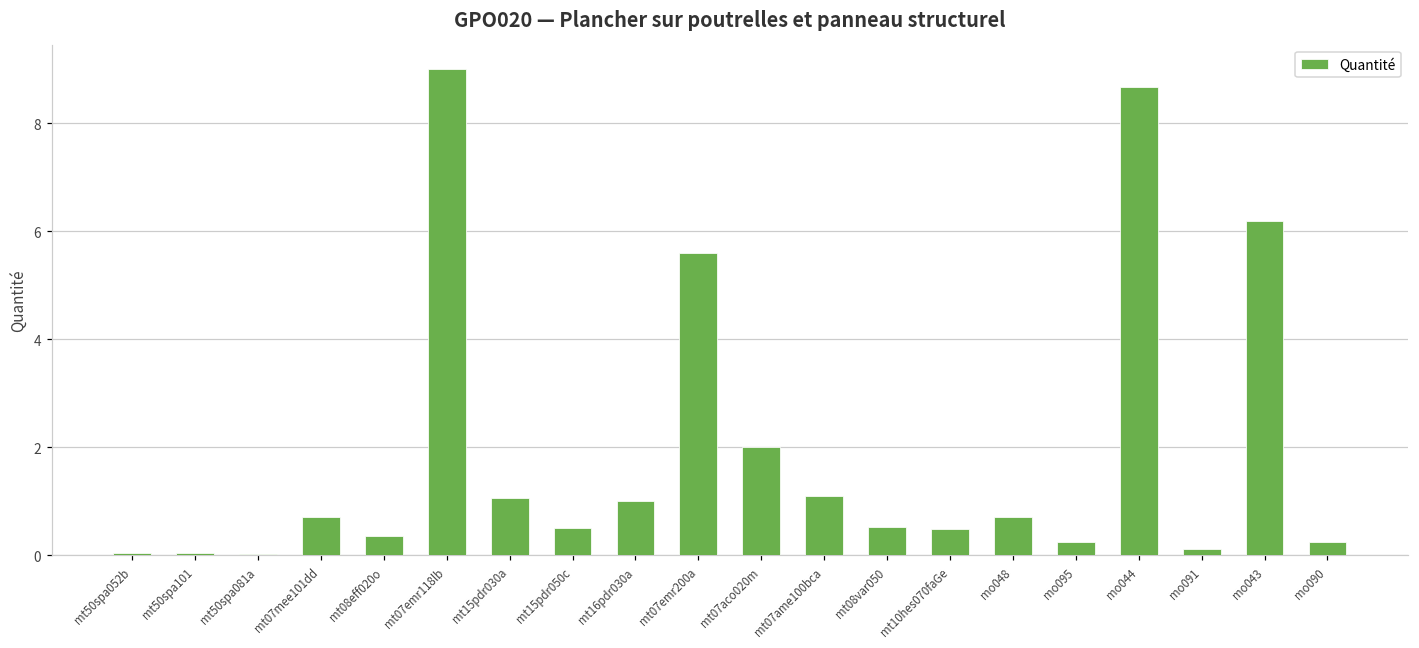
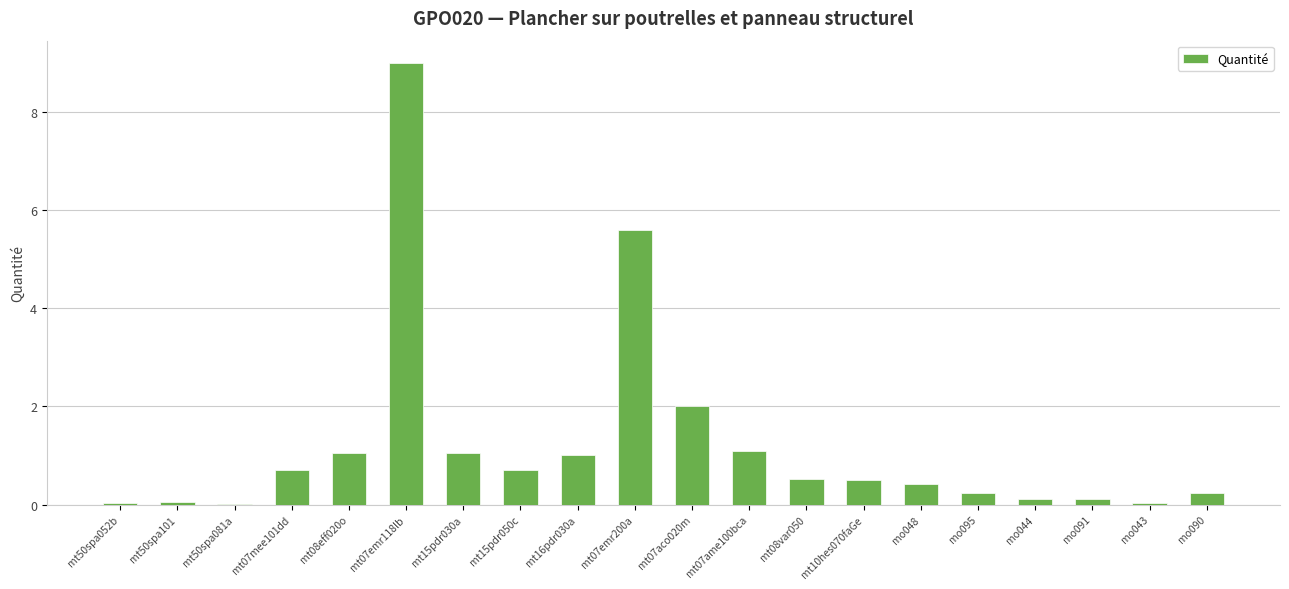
  {
    "mt07mee101dd": 0.7,
-   "mt08eff020o": 0.4,
+   "mt08eff020o": 1.1,
    "mt07emr118lb": 9.0,
    "mt15pdr030a": 1.1,
-   "mt15pdr050c": 0.5,
+   "mt15pdr050c": 0.7,
    "mt16pdr030a": 1.0,
    "mt07emr200a": 5.6,
    "mt07aco020m": 2.0,
    "mt07ame100bca": 1.1,
    "mt08var050": 0.5,
    "mt10hes070faGe": 0.5,
-   "mo048": 0.7,
+   "mo048": 0.4,
    "mo095": 0.2,
-   "mo044": 8.7,
+   "mo044": 0.1,
    "mo091": 0.1,
-   "mo043": 6.2,
+   "mo043": 0.0,
    "mo090": 0.2
  }
